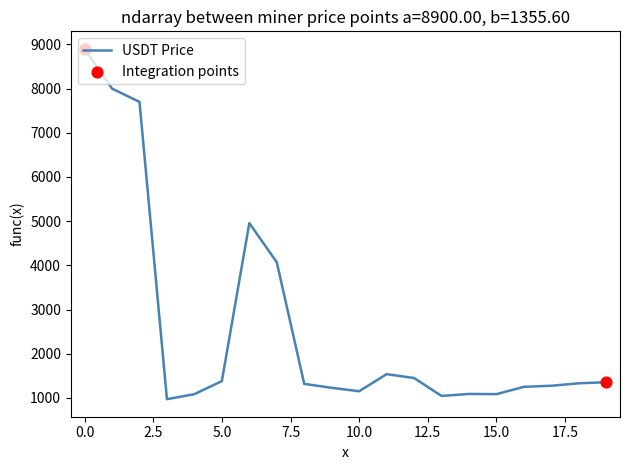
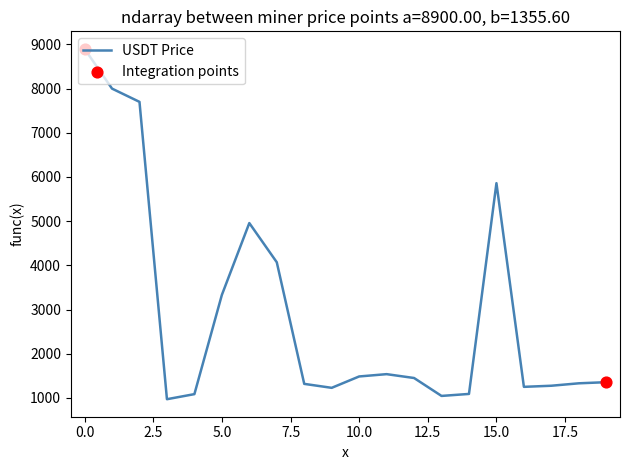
  {
    "USDT Price": {
-     "5.0": 1400,
-     "10.0": 1200,
-     "15.0": 1100
+     "5.0": 3300,
+     "10.0": 1500,
+     "15.0": 5900
    }
  }
